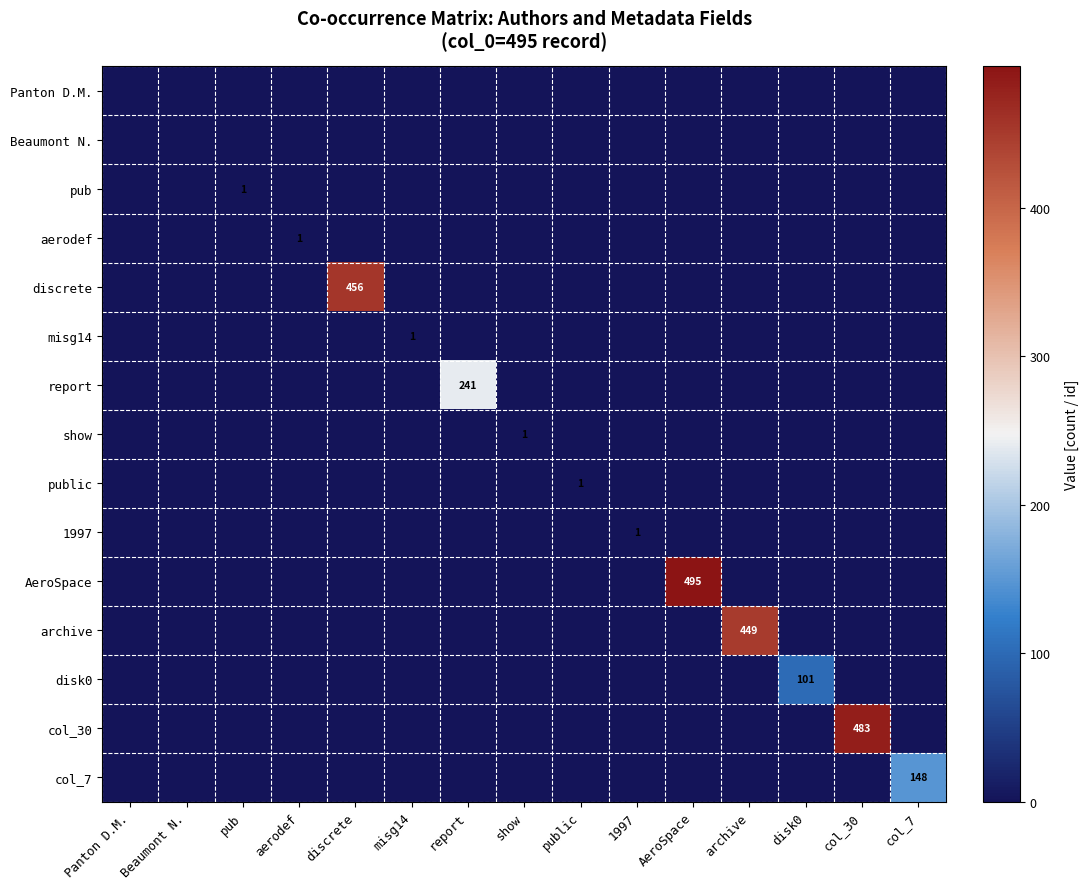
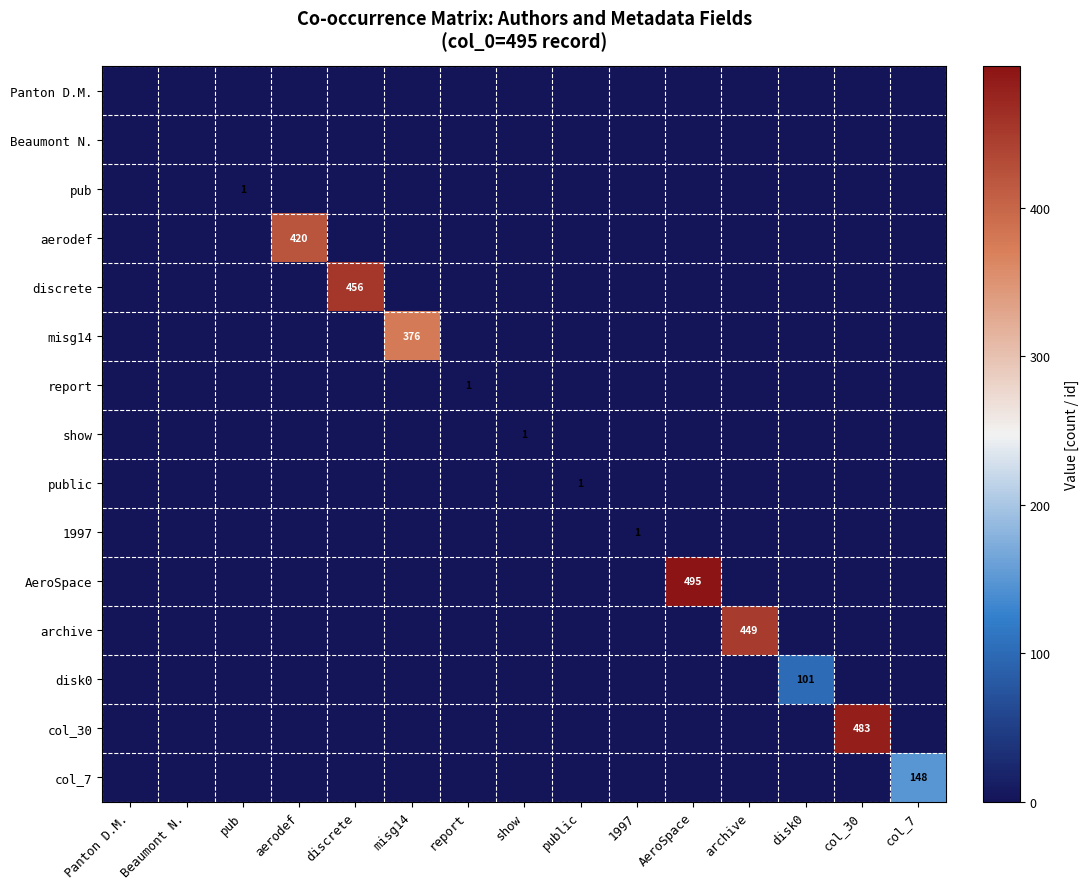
  {
    "pub": {
      "pub": 1
    },
    "aerodef": {
-     "aerodef": 1
+     "aerodef": 420
    },
    "discrete": {
      "discrete": 456
    },
    "misg14": {
-     "misg14": 1
+     "misg14": 376
    },
    "report": {
-     "report": 241
+     "report": 1
    },
    "show": {
      "show": 1
    },
    "public": {
      "public": 1
    },
    "1997": {
      "1997": 1
    },
    "AeroSpace": {
      "AeroSpace": 495
    },
    "archive": {
      "archive": 449
    },
    "disk0": {
      "disk0": 101
    },
    "col_30": {
      "col_30": 483
    },
    "col_7": {
      "col_7": 148
    }
  }
